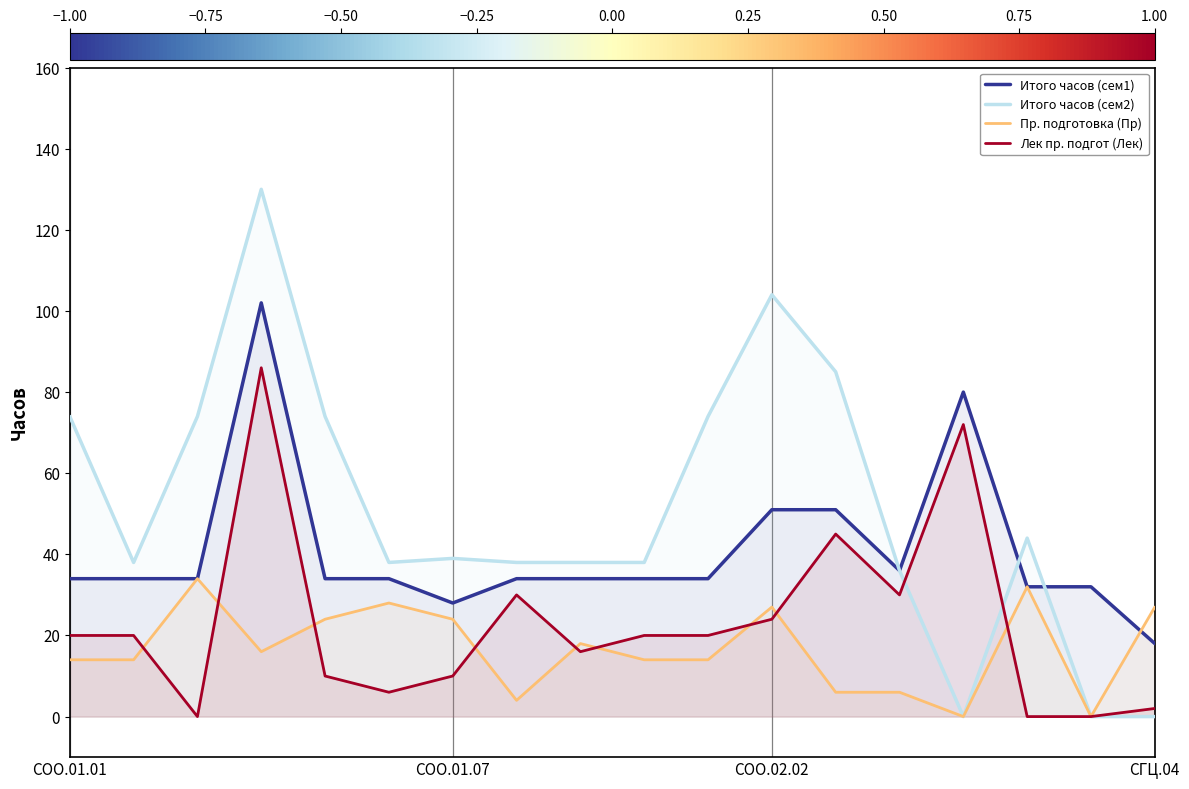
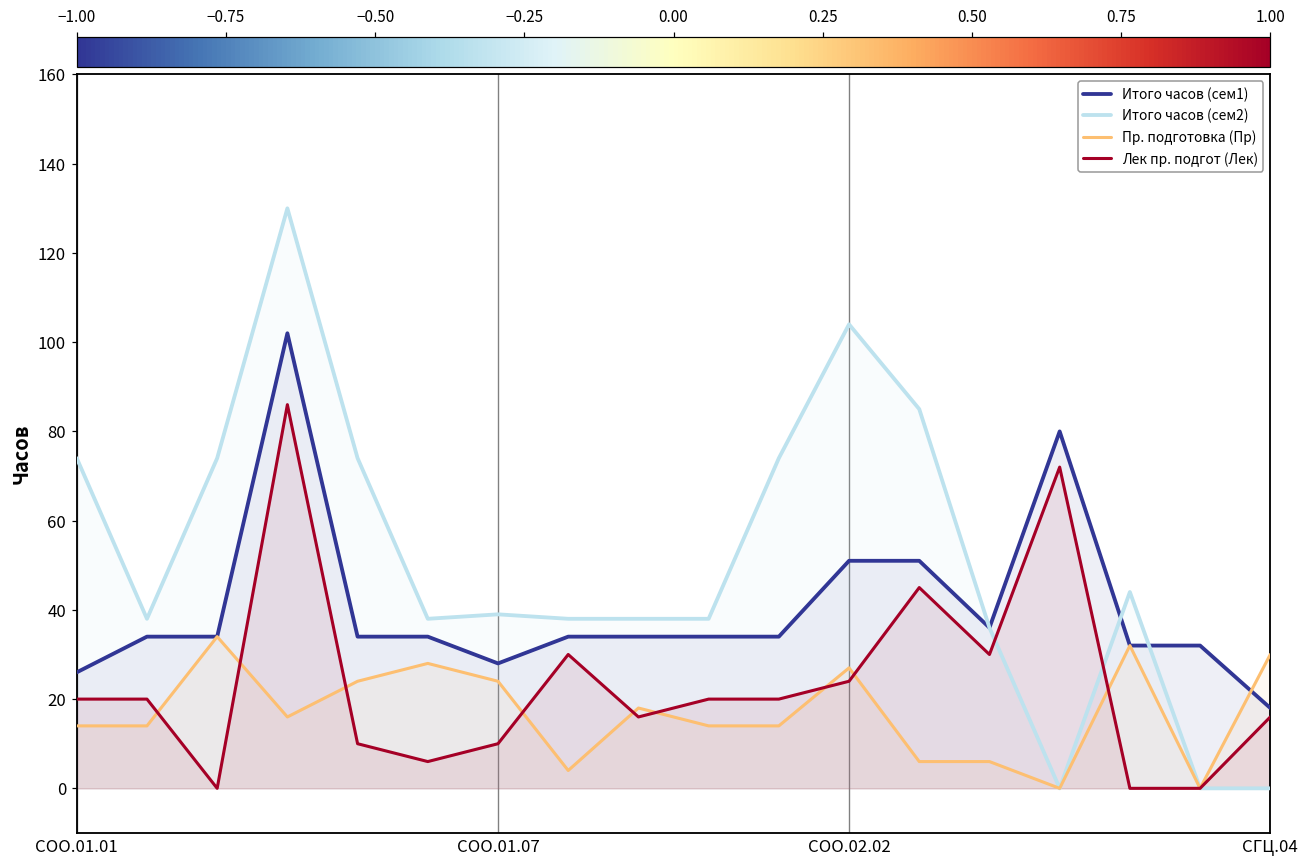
  {
    "Итого часов (сем1)": {
-     "СОО.01.01": 34,
+     "СОО.01.01": 26,
      "СОО.01.07": 28,
      "СОО.02.02": 51,
      "СГЦ.04": 18
    },
    "Итого часов (сем2)": {
      "СОО.01.01": 74,
      "СОО.01.07": 39,
      "СОО.02.02": 104,
      "СГЦ.04": 0
    },
    "Пр. подготовка (Пр)": {
      "СОО.01.01": 14,
      "СОО.01.07": 24,
      "СОО.02.02": 27,
-     "СГЦ.04": 27
+     "СГЦ.04": 30
    },
    "Лек пр. подгот (Лек)": {
      "СОО.01.01": 20,
      "СОО.01.07": 10,
      "СОО.02.02": 24,
-     "СГЦ.04": 2
+     "СГЦ.04": 16
    }
  }
